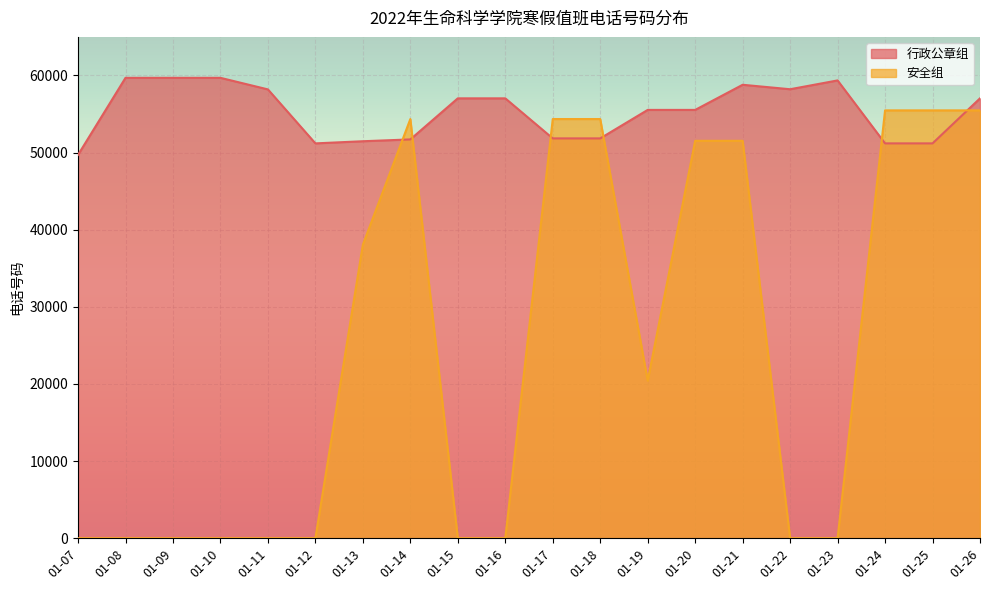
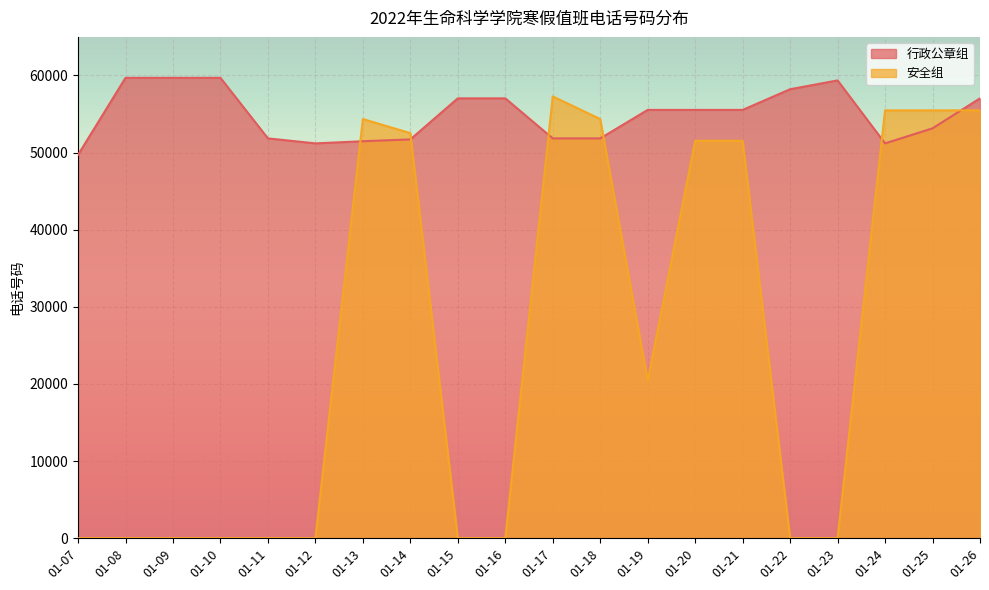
  {
    "行政公章组": {
      "01-07": 50000,
      "01-08": 60000,
      "01-09": 60000,
      "01-10": 60000,
-     "01-11": 58000,
+     "01-11": 52000,
      "01-12": 51000,
      "01-13": 51000,
      "01-14": 52000,
      "01-15": 57000,
      "01-16": 57000,
      "01-17": 52000,
      "01-18": 52000,
      "01-19": 56000,
      "01-20": 56000,
-     "01-21": 59000,
+     "01-21": 56000,
      "01-22": 58000,
      "01-23": 59000,
      "01-24": 51000,
-     "01-25": 51000,
+     "01-25": 53000,
      "01-26": 57000
    },
    "安全组": {
      "01-07": 0,
      "01-08": 0,
      "01-09": 0,
      "01-10": 0,
      "01-11": 0,
      "01-12": 0,
-     "01-13": 38000,
-     "01-14": 54000,
+     "01-13": 54000,
+     "01-14": 53000,
      "01-15": 0,
      "01-16": 0,
-     "01-17": 54000,
+     "01-17": 57000,
      "01-18": 54000,
      "01-19": 20000,
      "01-20": 52000,
      "01-21": 52000,
      "01-22": 0,
      "01-23": 0,
      "01-24": 55000,
      "01-25": 55000,
      "01-26": 55000
    }
  }
